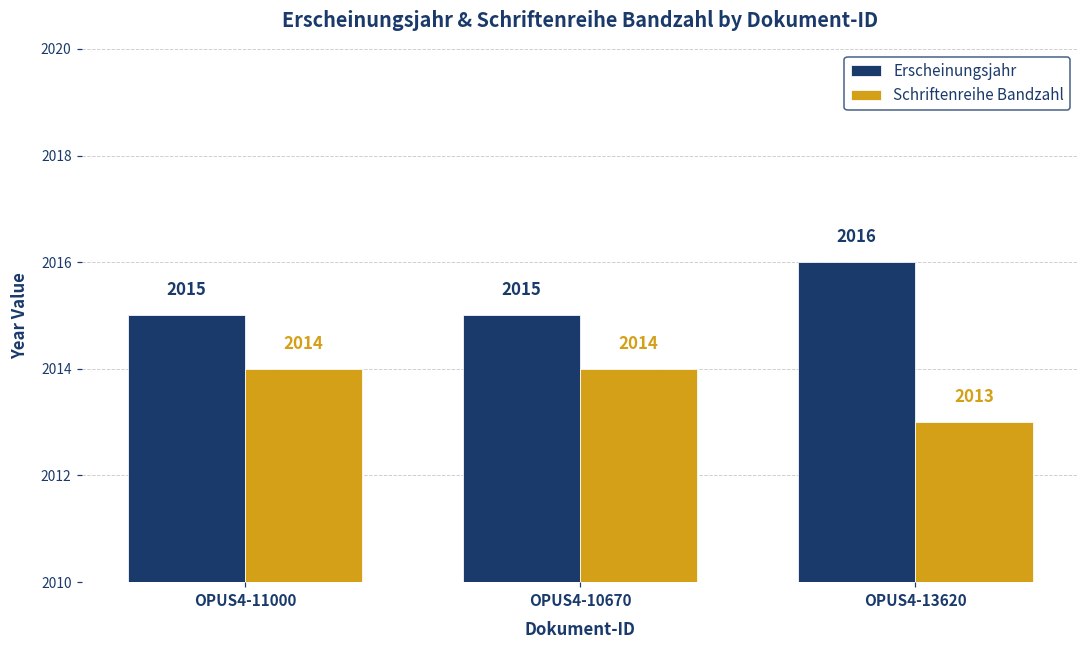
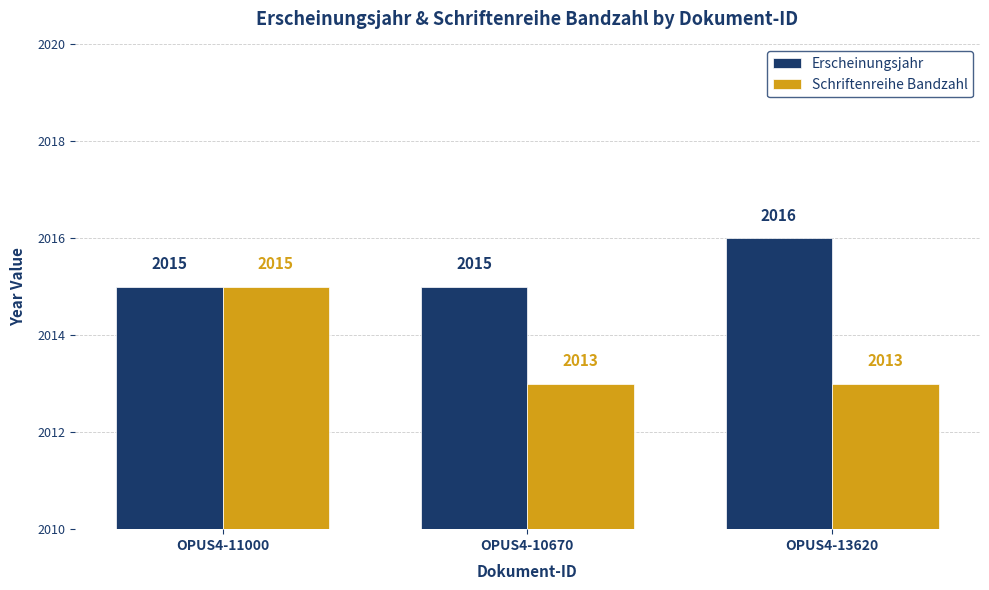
  {
    "Erscheinungsjahr": {
      "OPUS4-11000": 2015,
      "OPUS4-10670": 2015,
      "OPUS4-13620": 2016
    },
    "Schriftenreihe Bandzahl": {
-     "OPUS4-11000": 2014,
-     "OPUS4-10670": 2014,
+     "OPUS4-11000": 2015,
+     "OPUS4-10670": 2013,
      "OPUS4-13620": 2013
    }
  }
